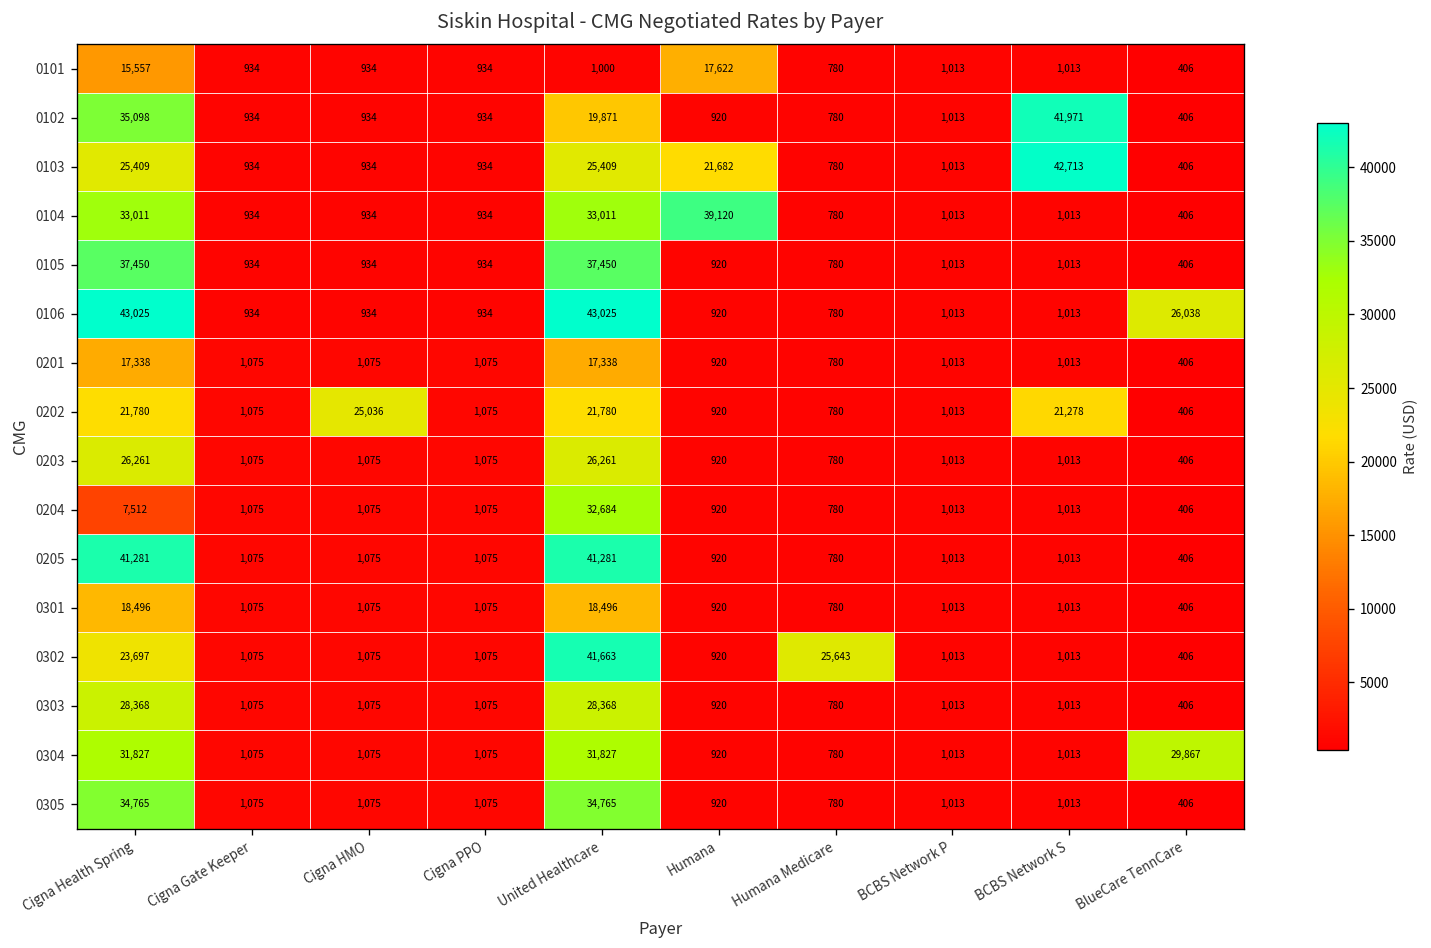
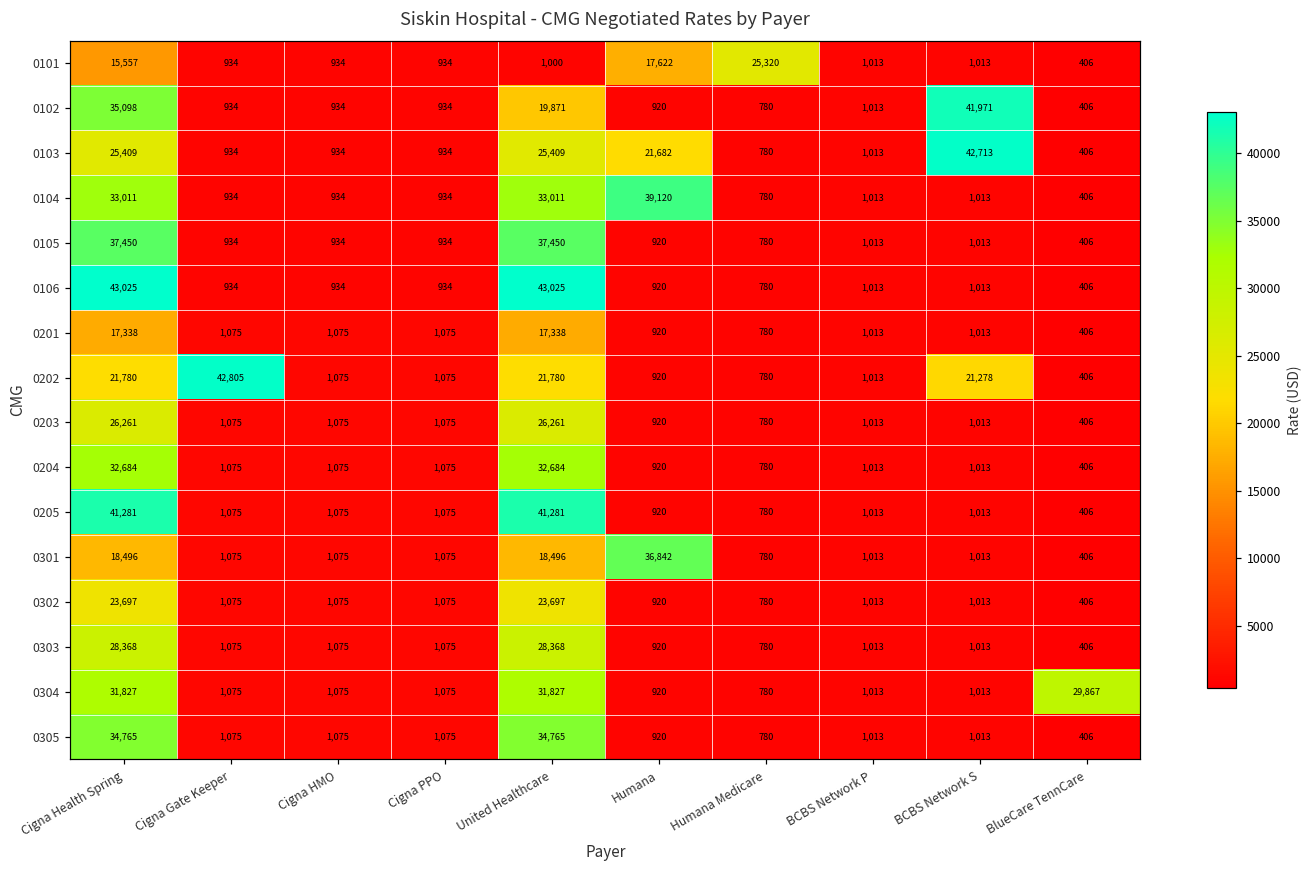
  {
    "0101": {
      "Cigna Health Spring": "15,557",
      "Cigna Gate Keeper": "934",
      "Cigna HMO": "934",
      "Cigna PPO": "934",
      "United Healthcare": "1,000",
      "Humana": "17,622",
-     "Humana Medicare": "780",
+     "Humana Medicare": "25,320",
      "BCBS Network P": "1,013",
      "BCBS Network S": "1,013",
      "BlueCare TennCare": "406"
    },
    "0102": {
      "Cigna Health Spring": "35,098",
      "Cigna Gate Keeper": "934",
      "Cigna HMO": "934",
      "Cigna PPO": "934",
      "United Healthcare": "19,871",
      "Humana": "920",
      "Humana Medicare": "780",
      "BCBS Network P": "1,013",
      "BCBS Network S": "41,971",
      "BlueCare TennCare": "406"
    },
    "0103": {
      "Cigna Health Spring": "25,409",
      "Cigna Gate Keeper": "934",
      "Cigna HMO": "934",
      "Cigna PPO": "934",
      "United Healthcare": "25,409",
      "Humana": "21,682",
      "Humana Medicare": "780",
      "BCBS Network P": "1,013",
      "BCBS Network S": "42,713",
      "BlueCare TennCare": "406"
    },
    "0104": {
      "Cigna Health Spring": "33,011",
      "Cigna Gate Keeper": "934",
      "Cigna HMO": "934",
      "Cigna PPO": "934",
      "United Healthcare": "33,011",
      "Humana": "39,120",
      "Humana Medicare": "780",
      "BCBS Network P": "1,013",
      "BCBS Network S": "1,013",
      "BlueCare TennCare": "406"
    },
    "0105": {
      "Cigna Health Spring": "37,450",
      "Cigna Gate Keeper": "934",
      "Cigna HMO": "934",
      "Cigna PPO": "934",
      "United Healthcare": "37,450",
      "Humana": "920",
      "Humana Medicare": "780",
      "BCBS Network P": "1,013",
      "BCBS Network S": "1,013",
      "BlueCare TennCare": "406"
    },
    "0106": {
      "Cigna Health Spring": "43,025",
      "Cigna Gate Keeper": "934",
      "Cigna HMO": "934",
      "Cigna PPO": "934",
      "United Healthcare": "43,025",
      "Humana": "920",
      "Humana Medicare": "780",
      "BCBS Network P": "1,013",
      "BCBS Network S": "1,013",
-     "BlueCare TennCare": "26,038"
+     "BlueCare TennCare": "406"
    },
    "0201": {
      "Cigna Health Spring": "17,338",
      "Cigna Gate Keeper": "1,075",
      "Cigna HMO": "1,075",
      "Cigna PPO": "1,075",
      "United Healthcare": "17,338",
      "Humana": "920",
      "Humana Medicare": "780",
      "BCBS Network P": "1,013",
      "BCBS Network S": "1,013",
      "BlueCare TennCare": "406"
    },
    "0202": {
      "Cigna Health Spring": "21,780",
-     "Cigna Gate Keeper": "1,075",
-     "Cigna HMO": "25,036",
+     "Cigna Gate Keeper": "42,805",
+     "Cigna HMO": "1,075",
      "Cigna PPO": "1,075",
      "United Healthcare": "21,780",
      "Humana": "920",
      "Humana Medicare": "780",
      "BCBS Network P": "1,013",
      "BCBS Network S": "21,278",
      "BlueCare TennCare": "406"
    },
    "0203": {
      "Cigna Health Spring": "26,261",
      "Cigna Gate Keeper": "1,075",
      "Cigna HMO": "1,075",
      "Cigna PPO": "1,075",
      "United Healthcare": "26,261",
      "Humana": "920",
      "Humana Medicare": "780",
      "BCBS Network P": "1,013",
      "BCBS Network S": "1,013",
      "BlueCare TennCare": "406"
    },
    "0204": {
-     "Cigna Health Spring": "7,512",
+     "Cigna Health Spring": "32,684",
      "Cigna Gate Keeper": "1,075",
      "Cigna HMO": "1,075",
      "Cigna PPO": "1,075",
      "United Healthcare": "32,684",
      "Humana": "920",
      "Humana Medicare": "780",
      "BCBS Network P": "1,013",
      "BCBS Network S": "1,013",
      "BlueCare TennCare": "406"
    },
    "0205": {
      "Cigna Health Spring": "41,281",
      "Cigna Gate Keeper": "1,075",
      "Cigna HMO": "1,075",
      "Cigna PPO": "1,075",
      "United Healthcare": "41,281",
      "Humana": "920",
      "Humana Medicare": "780",
      "BCBS Network P": "1,013",
      "BCBS Network S": "1,013",
      "BlueCare TennCare": "406"
    },
    "0301": {
      "Cigna Health Spring": "18,496",
      "Cigna Gate Keeper": "1,075",
      "Cigna HMO": "1,075",
      "Cigna PPO": "1,075",
      "United Healthcare": "18,496",
-     "Humana": "920",
+     "Humana": "36,842",
      "Humana Medicare": "780",
      "BCBS Network P": "1,013",
      "BCBS Network S": "1,013",
      "BlueCare TennCare": "406"
    },
    "0302": {
      "Cigna Health Spring": "23,697",
      "Cigna Gate Keeper": "1,075",
      "Cigna HMO": "1,075",
      "Cigna PPO": "1,075",
-     "United Healthcare": "41,663",
+     "United Healthcare": "23,697",
      "Humana": "920",
-     "Humana Medicare": "25,643",
+     "Humana Medicare": "780",
      "BCBS Network P": "1,013",
      "BCBS Network S": "1,013",
      "BlueCare TennCare": "406"
    },
    "0303": {
      "Cigna Health Spring": "28,368",
      "Cigna Gate Keeper": "1,075",
      "Cigna HMO": "1,075",
      "Cigna PPO": "1,075",
      "United Healthcare": "28,368",
      "Humana": "920",
      "Humana Medicare": "780",
      "BCBS Network P": "1,013",
      "BCBS Network S": "1,013",
      "BlueCare TennCare": "406"
    },
    "0304": {
      "Cigna Health Spring": "31,827",
      "Cigna Gate Keeper": "1,075",
      "Cigna HMO": "1,075",
      "Cigna PPO": "1,075",
      "United Healthcare": "31,827",
      "Humana": "920",
      "Humana Medicare": "780",
      "BCBS Network P": "1,013",
      "BCBS Network S": "1,013",
      "BlueCare TennCare": "29,867"
    },
    "0305": {
      "Cigna Health Spring": "34,765",
      "Cigna Gate Keeper": "1,075",
      "Cigna HMO": "1,075",
      "Cigna PPO": "1,075",
      "United Healthcare": "34,765",
      "Humana": "920",
      "Humana Medicare": "780",
      "BCBS Network P": "1,013",
      "BCBS Network S": "1,013",
      "BlueCare TennCare": "406"
    }
  }
